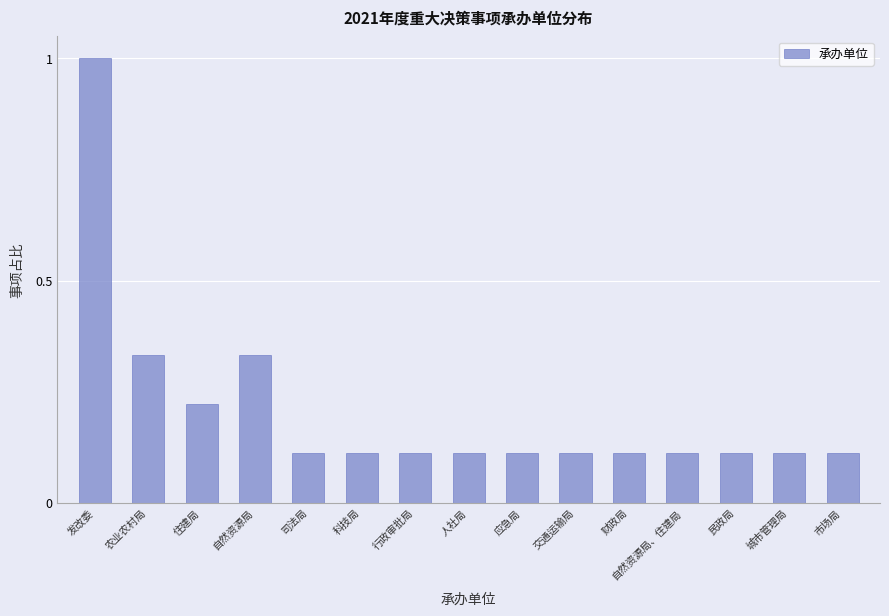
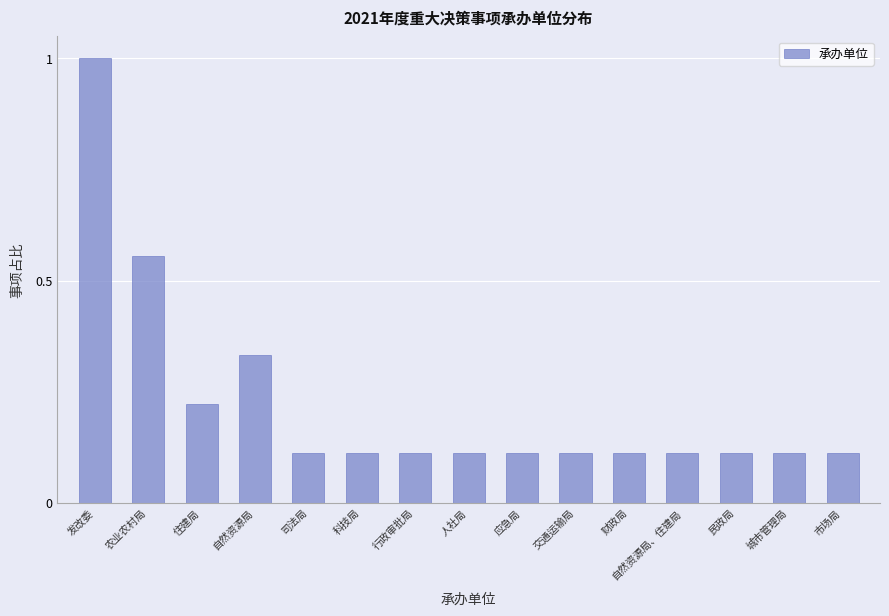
  {
    "发改委": 1.00,
-   "农业农村局": 0.33,
+   "农业农村局": 0.56,
    "住建局": 0.22,
    "自然资源局": 0.33,
    "司法局": 0.11,
    "科技局": 0.11,
    "行政审批局": 0.11,
    "人社局": 0.11,
    "应急局": 0.11,
    "交通运输局": 0.11,
    "财政局": 0.11,
    "自然资源局、住建局": 0.11,
    "民政局": 0.11,
    "城市管理局": 0.11,
    "市场局": 0.11
  }
